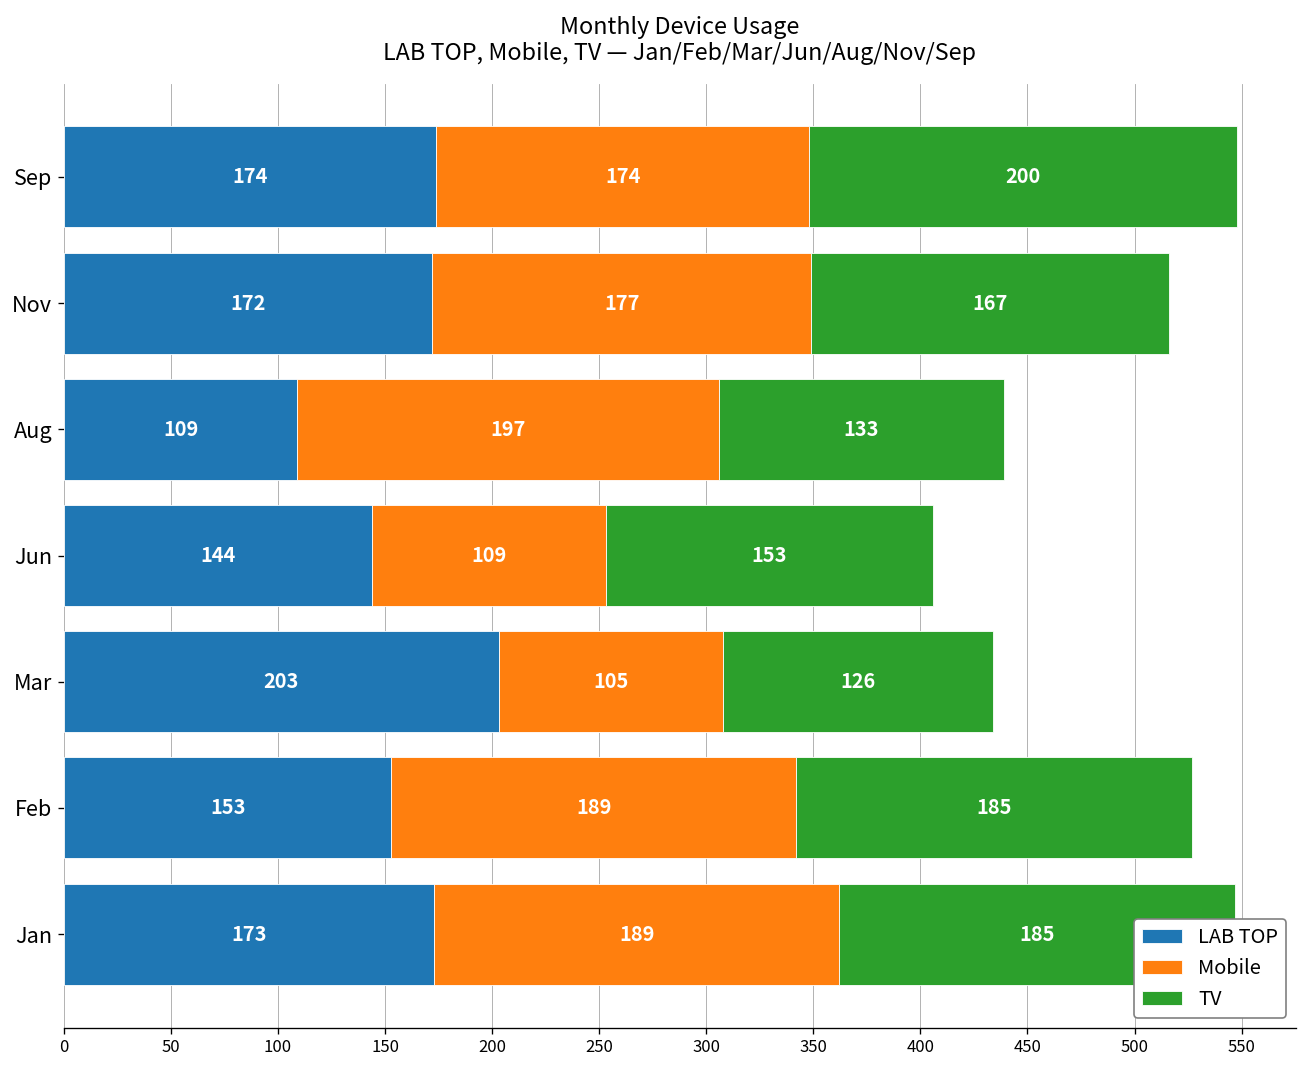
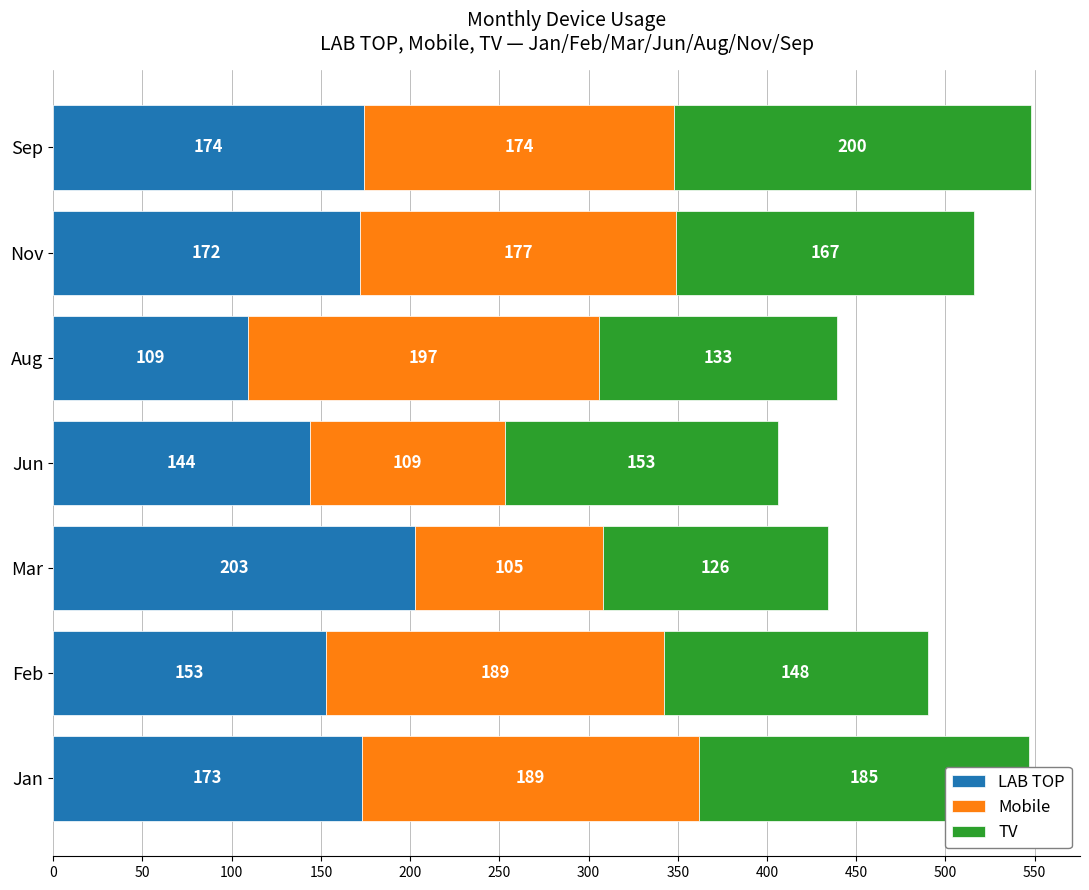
  {
    "LAB TOP": {
      "Sep": 174,
      "Nov": 172,
      "Aug": 109,
      "Jun": 144,
      "Mar": 203,
      "Feb": 153,
      "Jan": 173
    },
    "Mobile": {
      "Sep": 174,
      "Nov": 177,
      "Aug": 197,
      "Jun": 109,
      "Mar": 105,
      "Feb": 189,
      "Jan": 189
    },
    "TV": {
      "Sep": 200,
      "Nov": 167,
      "Aug": 133,
      "Jun": 153,
      "Mar": 126,
-     "Feb": 185
+     "Feb": 148
    }
  }
